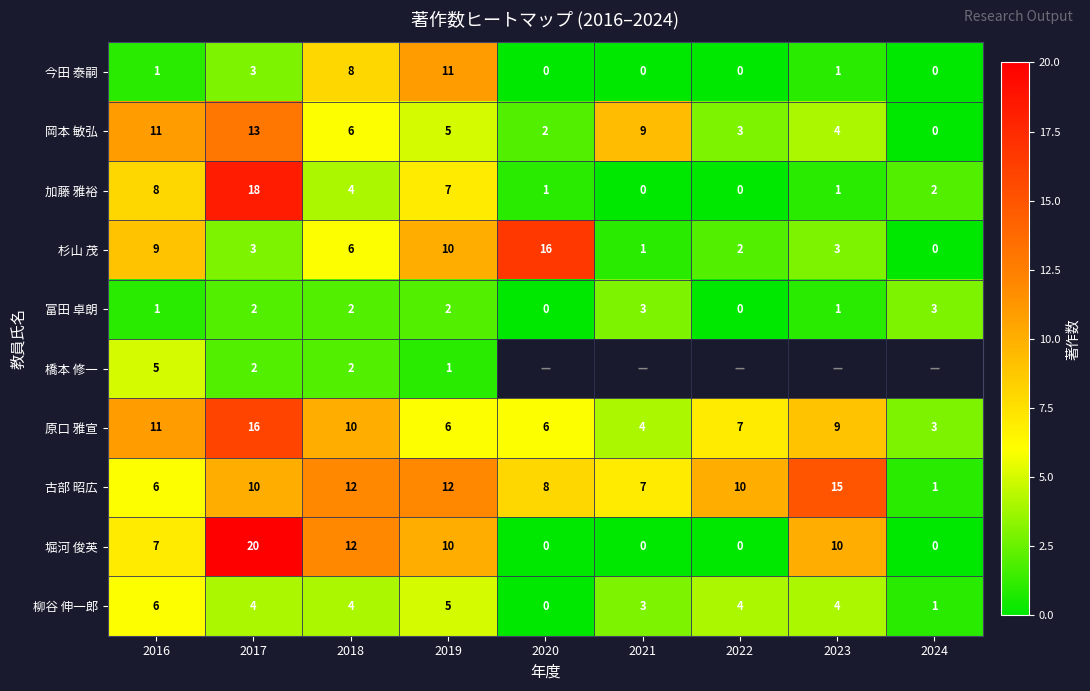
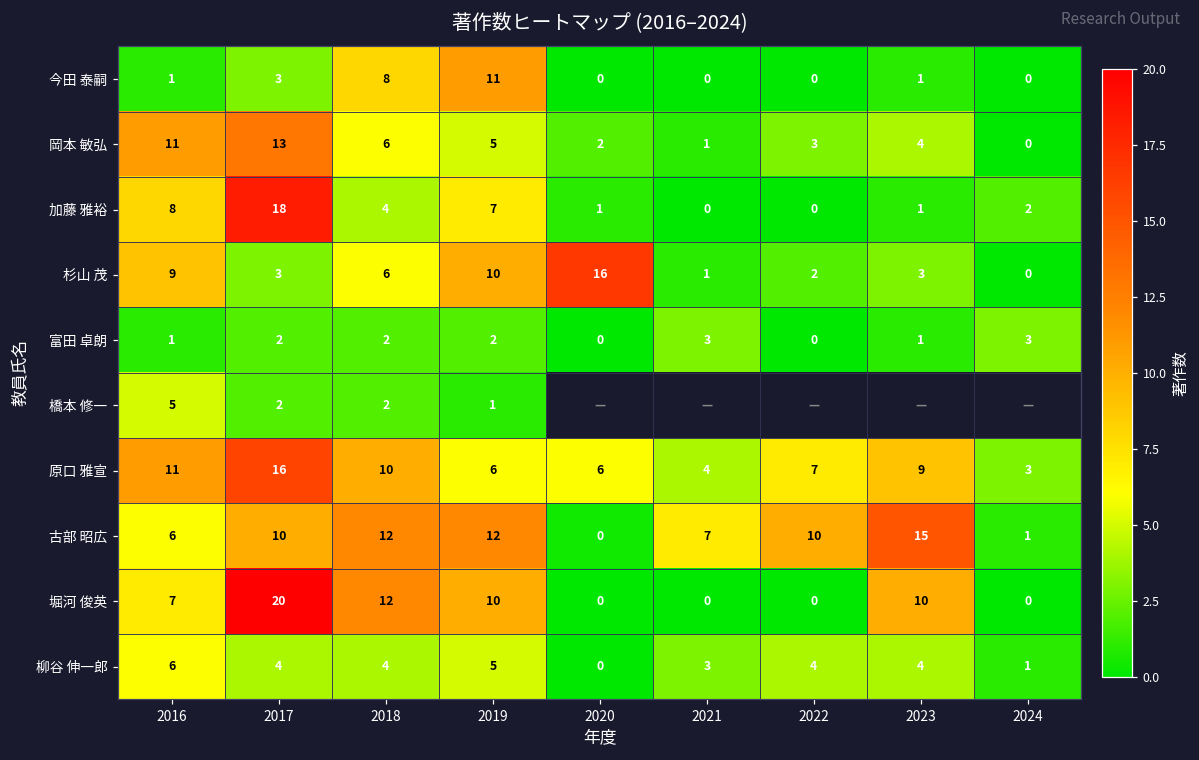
  {
    "今田 泰嗣": {
      "2016": 1,
      "2017": 3,
      "2018": 8,
      "2019": 11,
      "2020": 0,
      "2021": 0,
      "2022": 0,
      "2023": 1,
      "2024": 0
    },
    "岡本 敏弘": {
      "2016": 11,
      "2017": 13,
      "2018": 6,
      "2019": 5,
      "2020": 2,
-     "2021": 9,
+     "2021": 1,
      "2022": 3,
      "2023": 4,
      "2024": 0
    },
    "加藤 雅裕": {
      "2016": 8,
      "2017": 18,
      "2018": 4,
      "2019": 7,
      "2020": 1,
      "2021": 0,
      "2022": 0,
      "2023": 1,
      "2024": 2
    },
    "杉山 茂": {
      "2016": 9,
      "2017": 3,
      "2018": 6,
      "2019": 10,
      "2020": 16,
      "2021": 1,
      "2022": 2,
      "2023": 3,
      "2024": 0
    },
    "富田 卓朗": {
      "2016": 1,
      "2017": 2,
      "2018": 2,
      "2019": 2,
      "2020": 0,
      "2021": 3,
      "2022": 0,
      "2023": 1,
      "2024": 3
    },
    "橋本 修一": {
      "2016": 5,
      "2017": 2,
      "2018": 2,
      "2019": 1
    },
    "原口 雅宣": {
      "2016": 11,
      "2017": 16,
      "2018": 10,
      "2019": 6,
      "2020": 6,
      "2021": 4,
      "2022": 7,
      "2023": 9,
      "2024": 3
    },
    "古部 昭広": {
      "2016": 6,
      "2017": 10,
      "2018": 12,
      "2019": 12,
-     "2020": 8,
+     "2020": 0,
      "2021": 7,
      "2022": 10,
      "2023": 15,
      "2024": 1
    },
    "堀河 俊英": {
      "2016": 7,
      "2017": 20,
      "2018": 12,
      "2019": 10,
      "2020": 0,
      "2021": 0,
      "2022": 0,
      "2023": 10,
      "2024": 0
    },
    "柳谷 伸一郎": {
      "2016": 6,
      "2017": 4,
      "2018": 4,
      "2019": 5,
      "2020": 0,
      "2021": 3,
      "2022": 4,
      "2023": 4,
      "2024": 1
    }
  }
